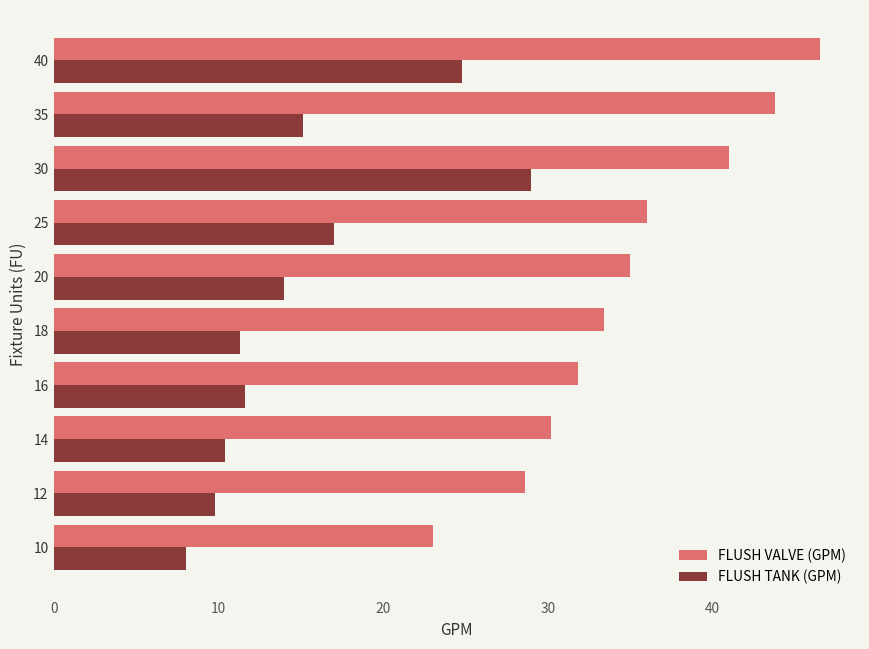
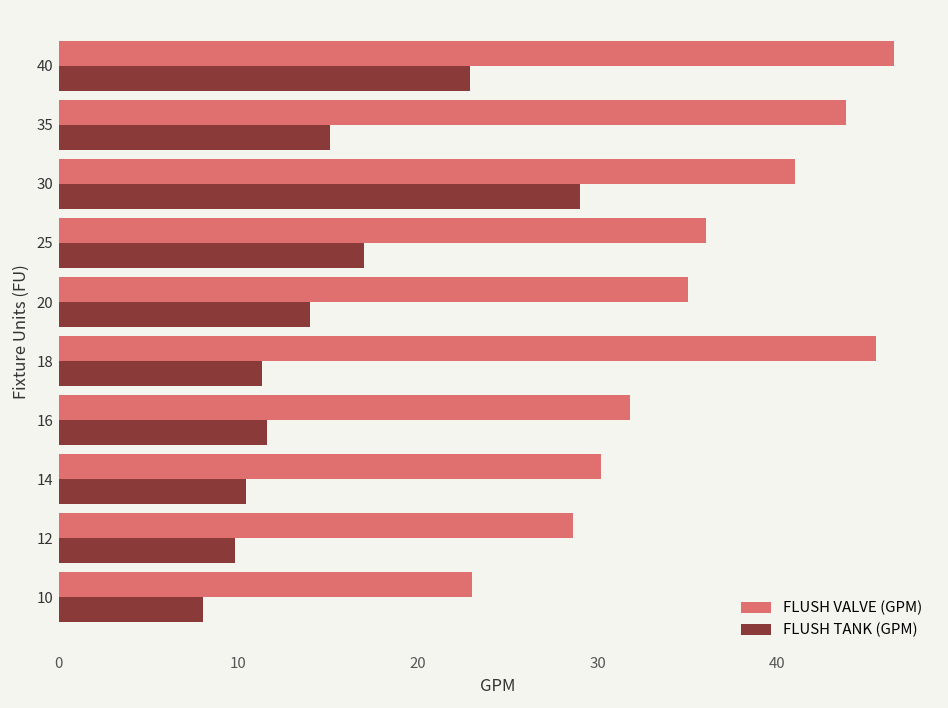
  {
    "FLUSH VALVE (GPM)": {
      "40": 46.5,
      "35": 43.8,
      "30": 41.0,
      "25": 36.0,
      "20": 35.0,
-     "18": 33.4,
+     "18": 45.5,
      "16": 31.8,
      "14": 30.2,
      "12": 28.6,
      "10": 23.0
    },
    "FLUSH TANK (GPM)": {
-     "40": 24.8,
+     "40": 22.9,
      "35": 15.1,
      "30": 29.0,
      "25": 17.0,
      "20": 14.0,
      "18": 11.3,
      "16": 11.6,
      "14": 10.4,
      "12": 9.8,
      "10": 8.0
    }
  }
